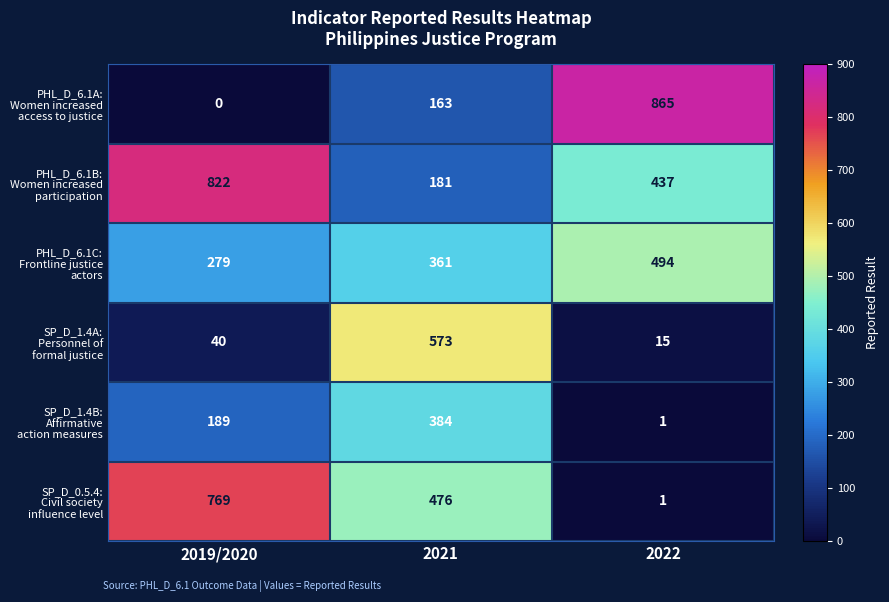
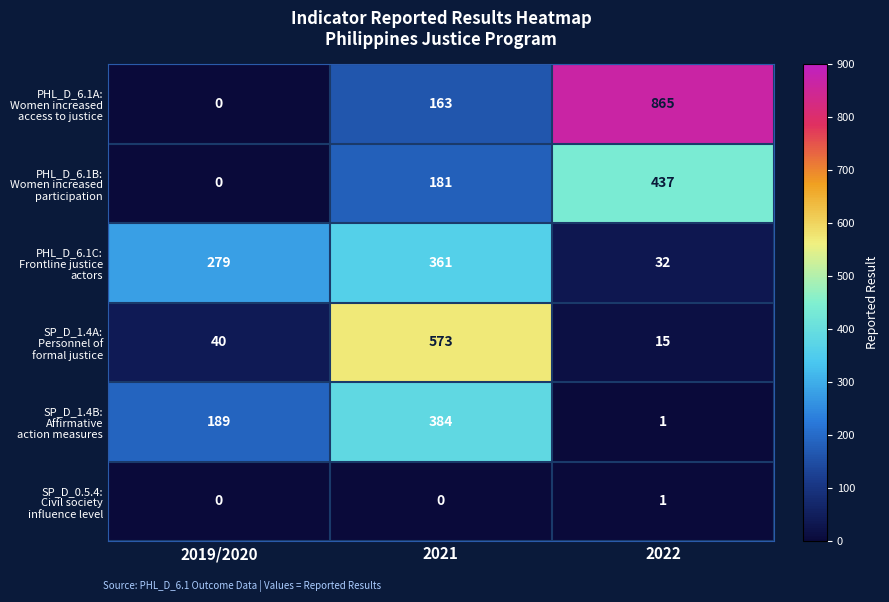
  {
    "PHL_D_6.1A: Women increased access to justice": {
      "2019/2020": 0,
      "2021": 163,
      "2022": 865
    },
    "PHL_D_6.1B: Women increased participation": {
-     "2019/2020": 822,
+     "2019/2020": 0,
      "2021": 181,
      "2022": 437
    },
    "PHL_D_6.1C: Frontline justice actors": {
      "2019/2020": 279,
      "2021": 361,
-     "2022": 494
+     "2022": 32
    },
    "SP_D_1.4A: Personnel of formal justice": {
      "2019/2020": 40,
      "2021": 573,
      "2022": 15
    },
    "SP_D_1.4B: Affirmative action measures": {
      "2019/2020": 189,
      "2021": 384,
      "2022": 1
    },
    "SP_D_0.5.4: Civil society influence level": {
-     "2019/2020": 769,
-     "2021": 476,
+     "2019/2020": 0,
+     "2021": 0,
      "2022": 1
    }
  }
